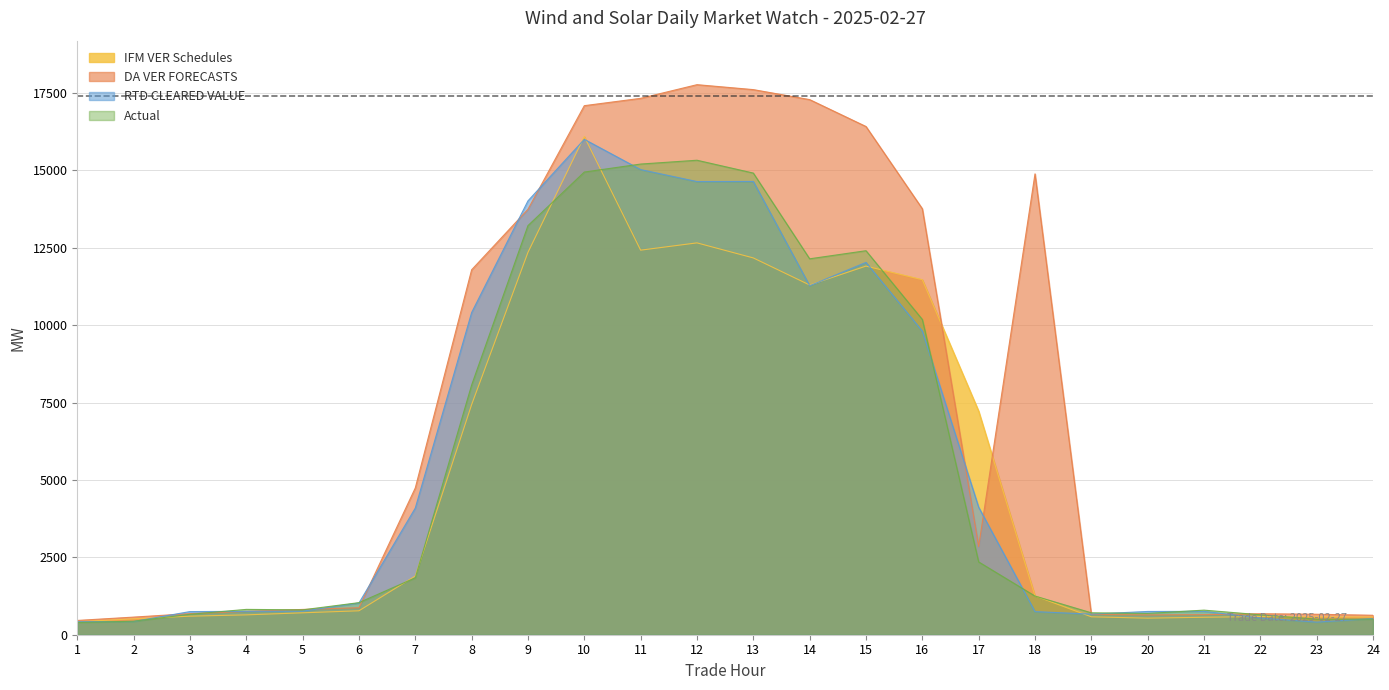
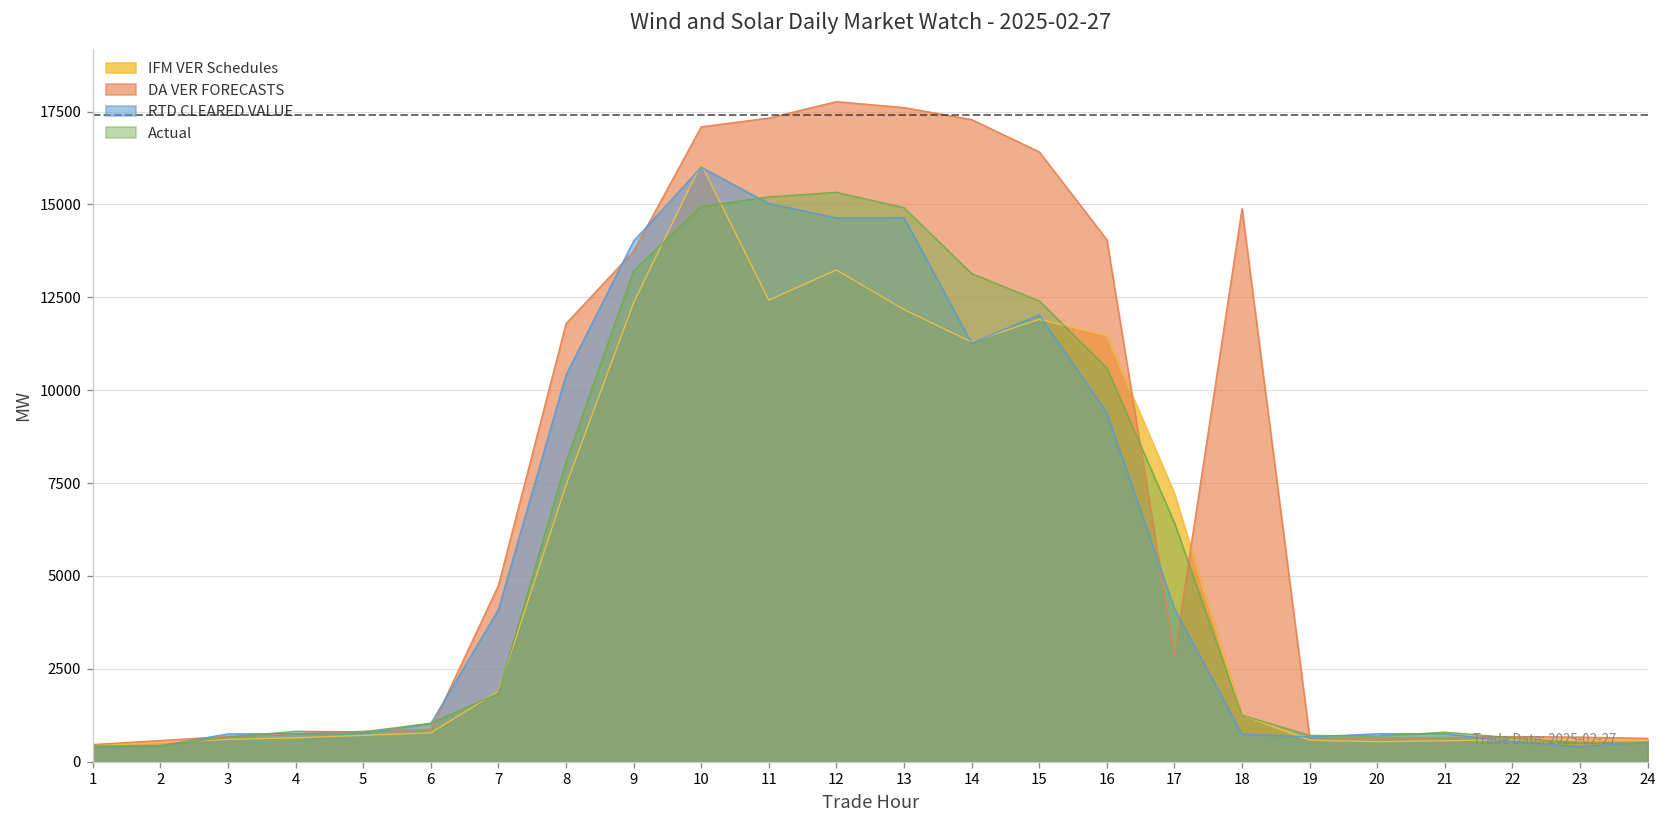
  {
    "IFM VER Schedules": {
      "4": 600,
      "6": 800,
      "8": 7400,
      "9": 12400,
      "10": 16100,
      "11": 12400,
-     "12": 12700,
+     "12": 13200,
      "13": 12200,
      "15": 11900,
      "16": 11500,
      "17": 7200,
      "20": 500,
      "21": 600
    },
    "DA VER FORECASTS": {
      "6": 900,
      "7": 4700,
      "8": 11800,
      "9": 13700,
      "10": 17100,
      "11": 17300,
      "12": 17800,
      "13": 17600,
      "14": 17300,
      "15": 16400,
-     "16": 13800,
+     "16": 14100,
      "17": 2800,
      "18": 14900,
      "21": 600
    },
    "RTD CLEARED VALUE": {
      "7": 4100,
      "8": 10400,
      "9": 14000,
      "10": 16000,
      "11": 15000,
      "12": 14600,
      "13": 14600,
      "15": 12000,
-     "16": 9800,
+     "16": 9400,
      "17": 4100,
      "18": 700
    },
    "Actual": {
      "8": 8100,
      "9": 13200,
      "10": 14900,
      "11": 15200,
      "12": 15300,
      "13": 14900,
-     "14": 12100,
+     "14": 13100,
      "15": 12400,
-     "16": 10200,
-     "17": 2400
+     "16": 10600,
+     "17": 6400
    }
  }
